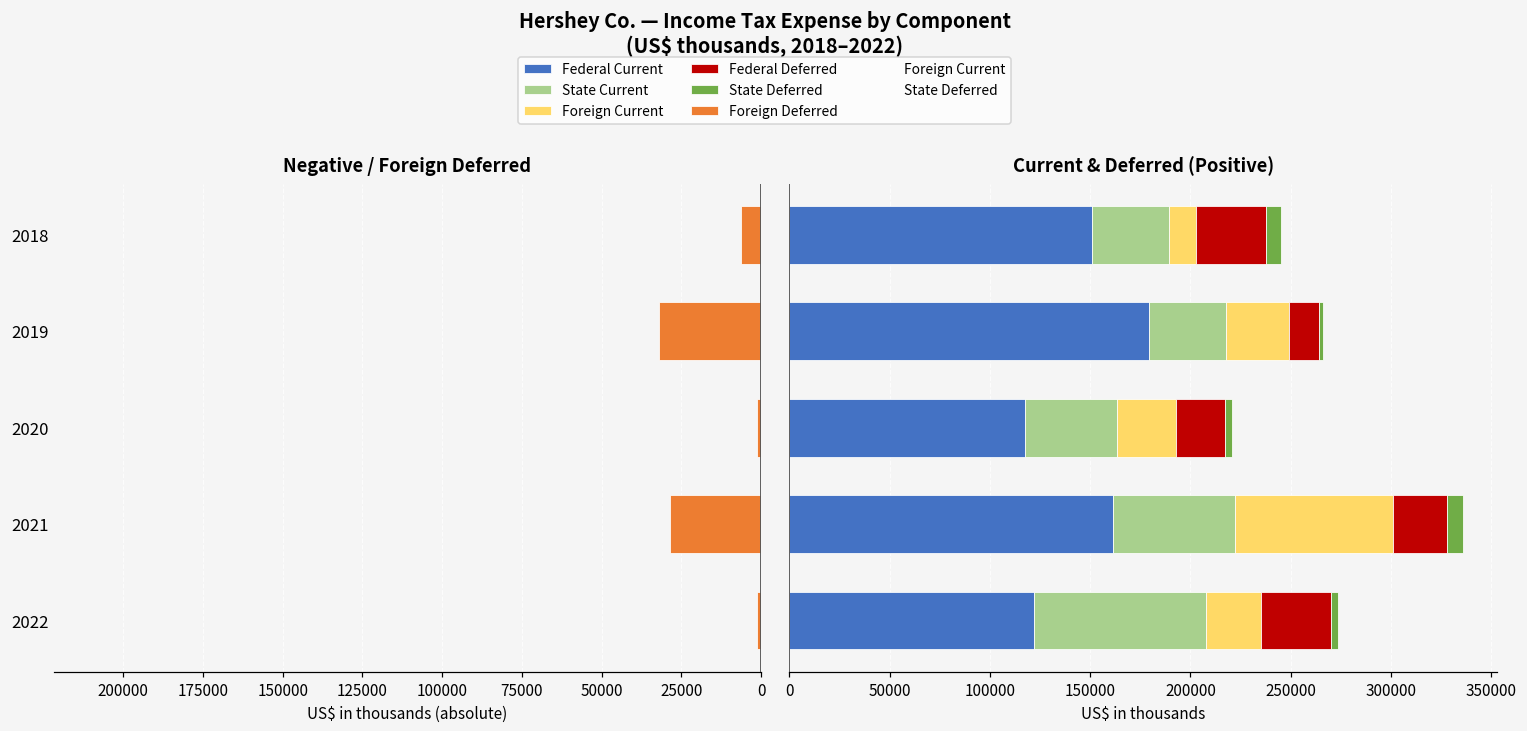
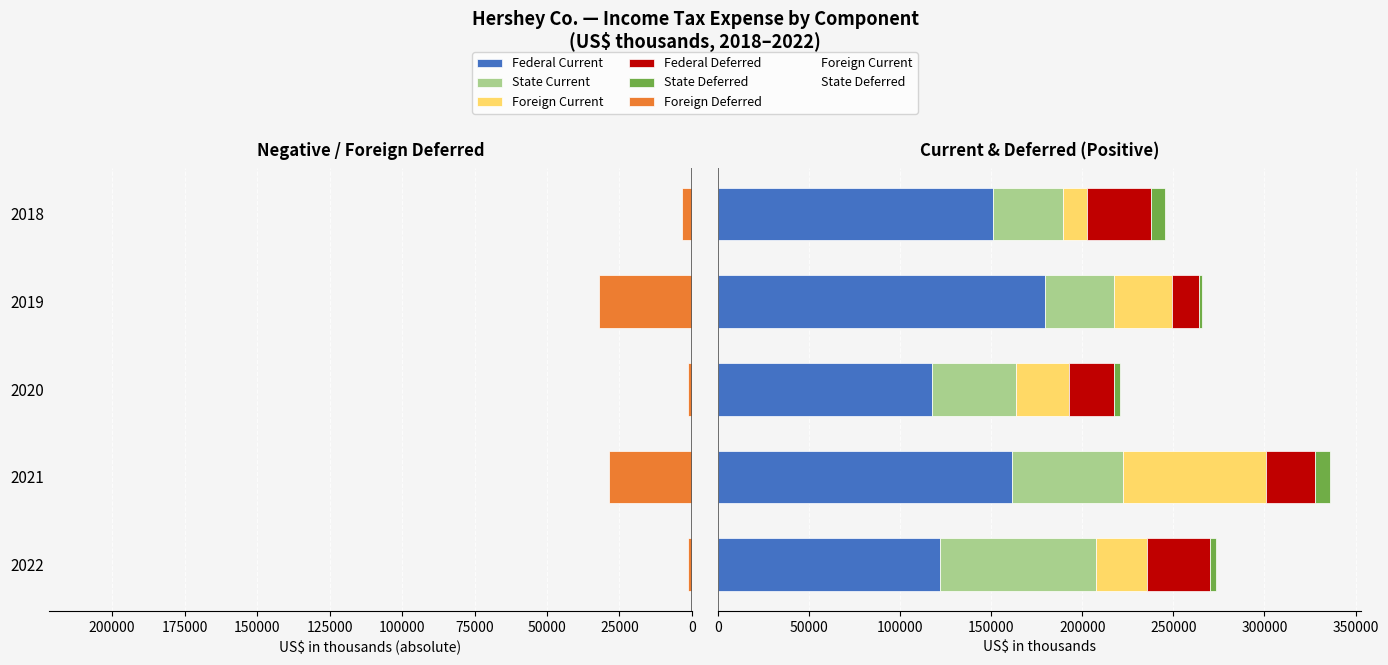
  {
    "Negative / Foreign Deferred": {
      "Foreign Deferred": {
-       "2018": 6000,
+       "2018": 3000,
        "2019": 32000,
        "2020": 1000,
        "2021": 28000,
        "2022": 1000
      }
    }
  }
